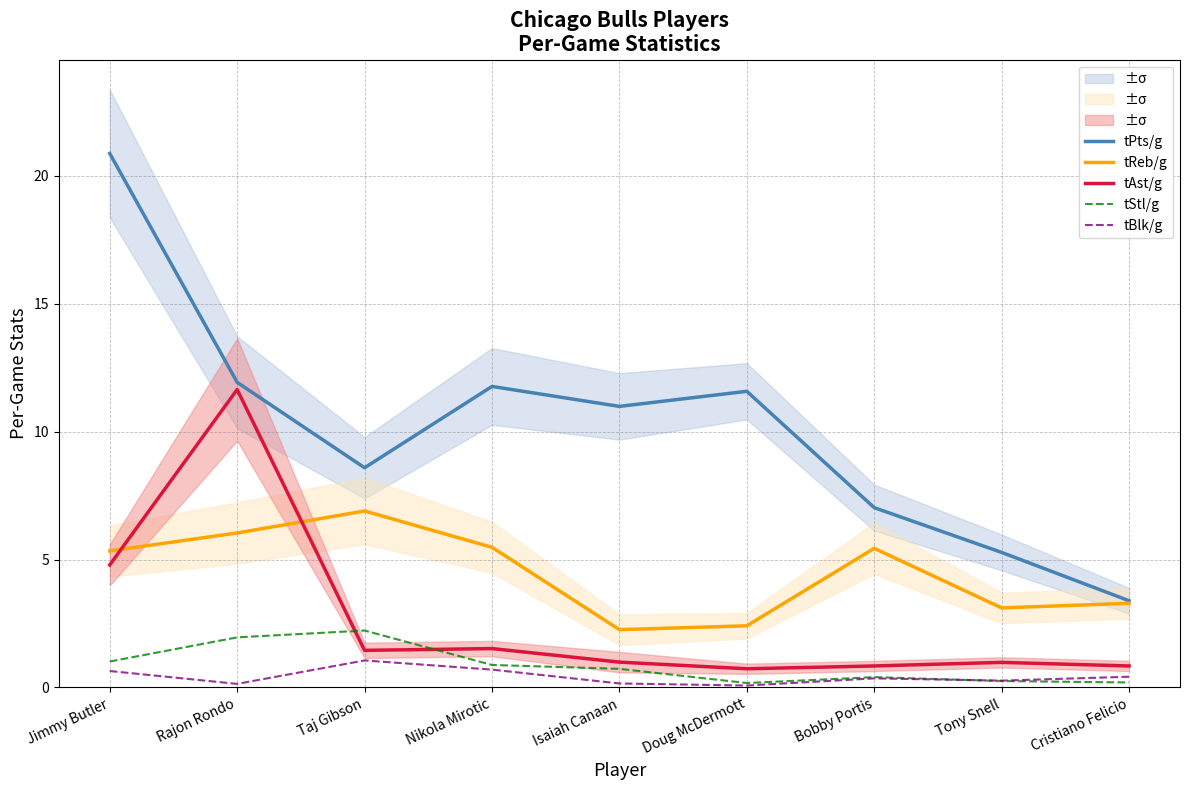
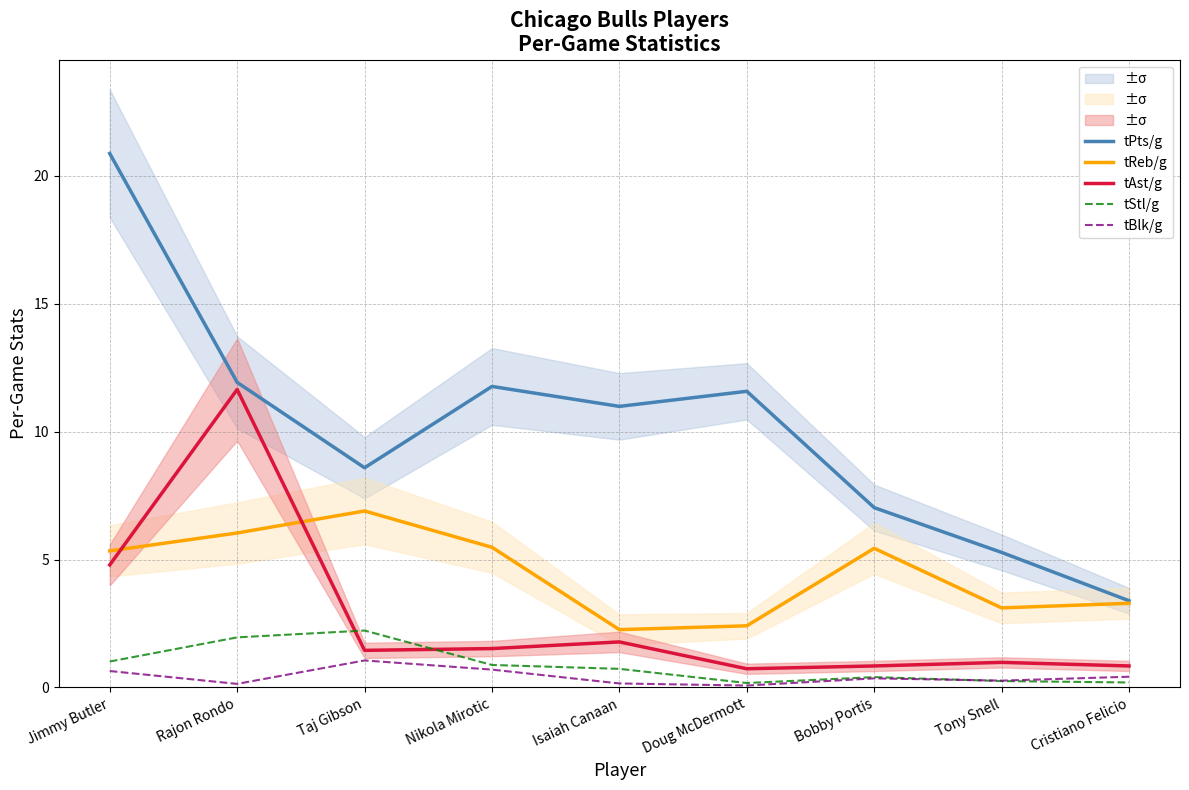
  {
    "tPts/g": {
      "Jimmy Butler": 20.9,
      "Rajon Rondo": 11.9,
      "Taj Gibson": 8.6,
      "Nikola Mirotic": 11.8,
      "Isaiah Canaan": 11.0,
      "Doug McDermott": 11.6,
      "Bobby Portis": 7.0,
      "Tony Snell": 5.3,
      "Cristiano Felicio": 3.4
    },
    "tReb/g": {
      "Jimmy Butler": 5.3,
      "Rajon Rondo": 6.0,
      "Taj Gibson": 6.9,
      "Nikola Mirotic": 5.5,
      "Doug McDermott": 2.4,
      "Bobby Portis": 5.4,
      "Tony Snell": 3.1,
      "Cristiano Felicio": 3.3
    },
    "tAst/g": {
      "Jimmy Butler": 4.8,
      "Rajon Rondo": 11.7,
      "Taj Gibson": 1.5,
      "Nikola Mirotic": 1.5,
-     "Isaiah Canaan": 1.0,
+     "Isaiah Canaan": 1.8,
      "Doug McDermott": 0.7,
      "Bobby Portis": 0.8,
      "Tony Snell": 1.0,
      "Cristiano Felicio": 0.8
    },
    "tStl/g": {
      "Jimmy Butler": 1.0,
      "Rajon Rondo": 2.0,
      "Taj Gibson": 2.2,
      "Nikola Mirotic": 0.9,
      "Isaiah Canaan": 0.7,
      "Cristiano Felicio": 0.2
    },
    "tBlk/g": {
      "Jimmy Butler": 0.6,
      "Rajon Rondo": 0.1,
      "Taj Gibson": 1.1,
      "Nikola Mirotic": 0.7,
      "Isaiah Canaan": 0.2,
      "Cristiano Felicio": 0.4
    }
  }
